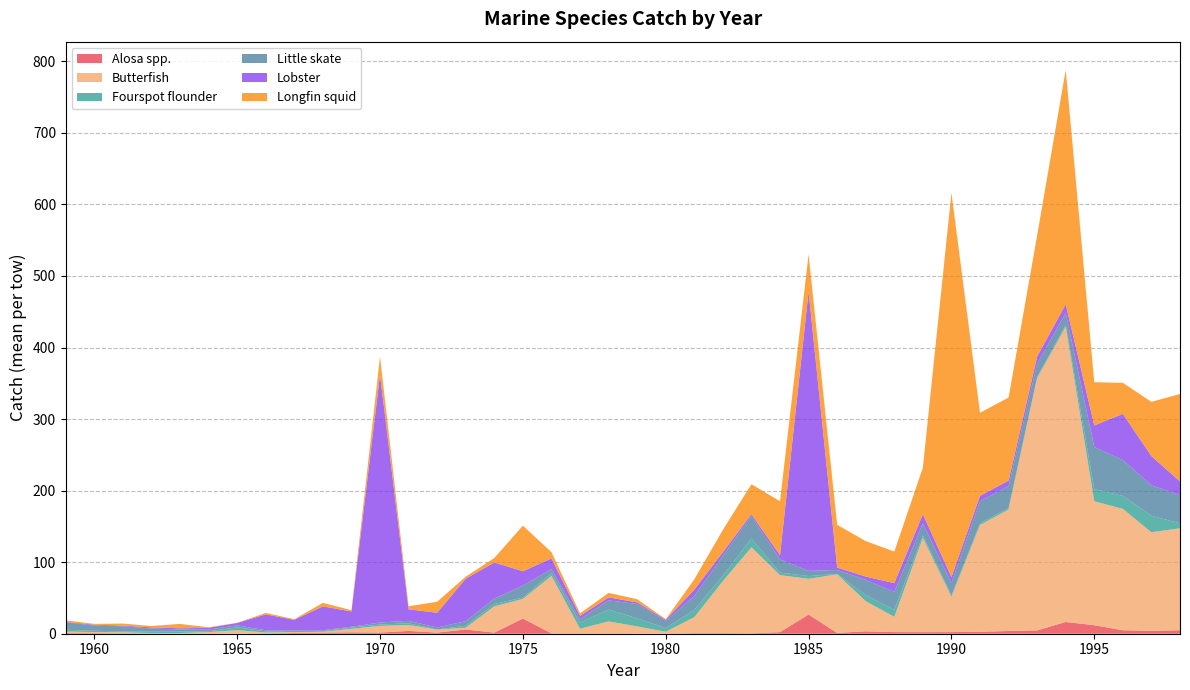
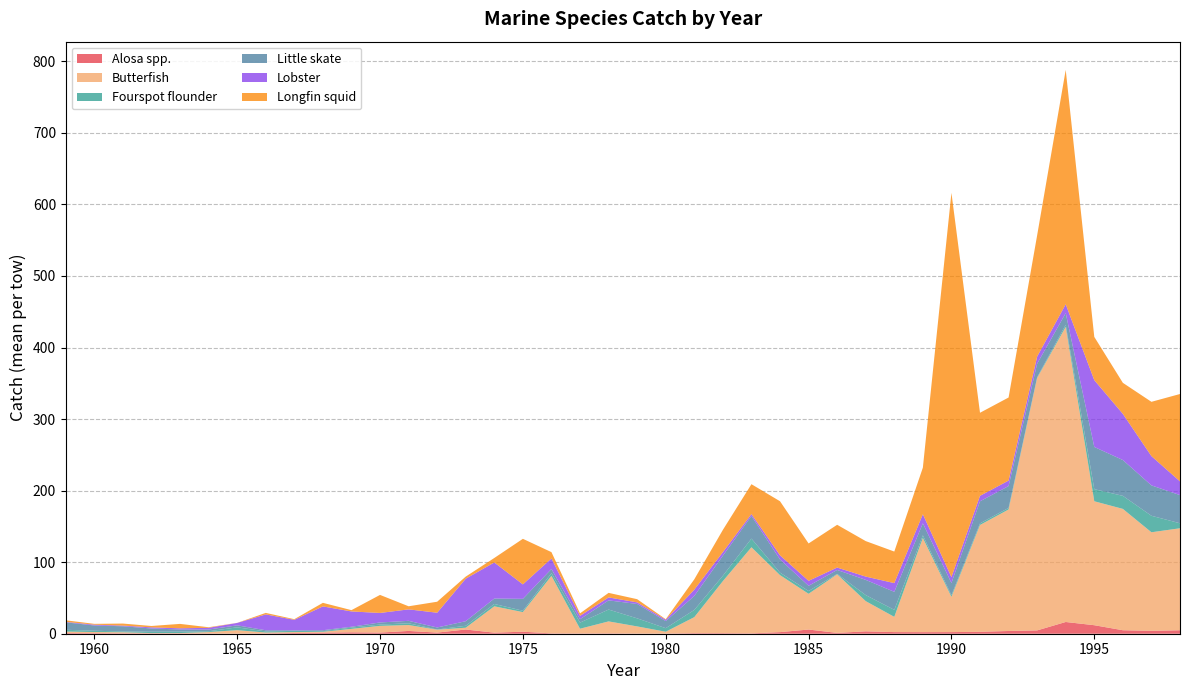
  {
    "Alosa spp.": {
-     "1975": 20,
-     "1985": 30,
+     "1975": 0,
+     "1985": 10,
      "1995": 10
    },
    "Butterfish": {
      "1965": 0,
      "1985": 50,
      "1995": 170
    },
    "Lobster": {
-     "1970": 350,
+     "1970": 10,
      "1975": 20,
-     "1985": 390,
+     "1985": 10,
      "1990": 10,
-     "1995": 30
+     "1995": 90
    },
    "Longfin squid": {
      "1970": 30,
      "1975": 60,
      "1985": 50,
      "1990": 540,
      "1995": 60
    }
  }
